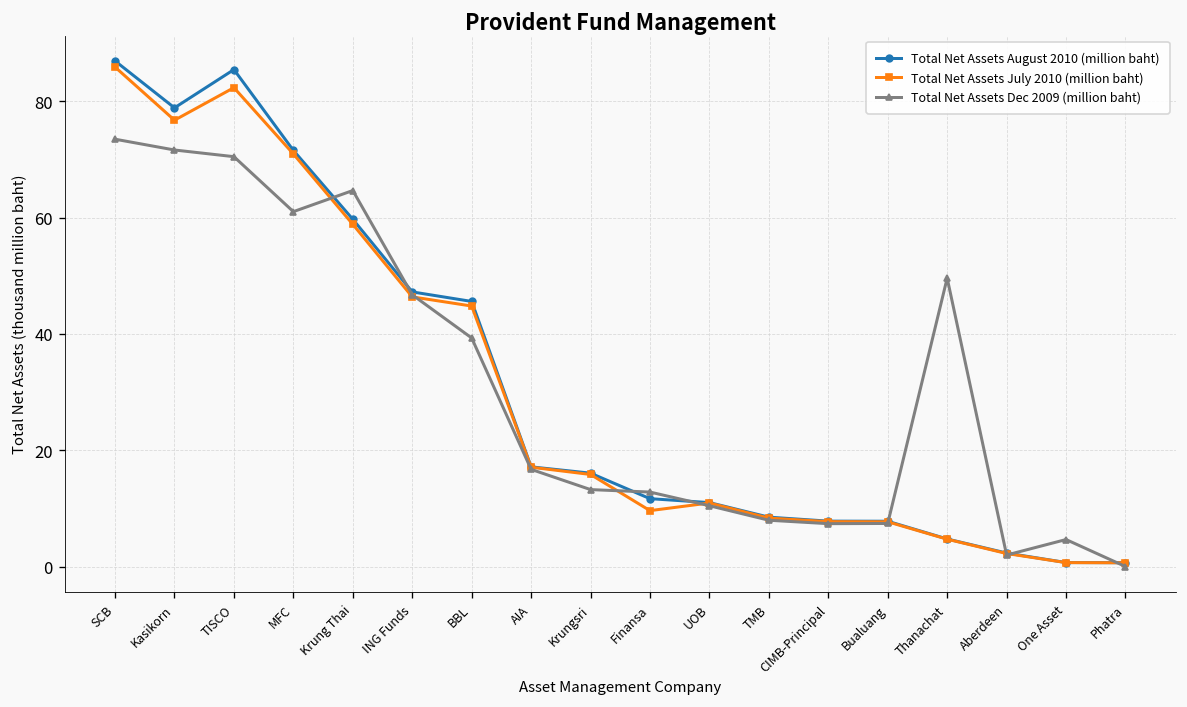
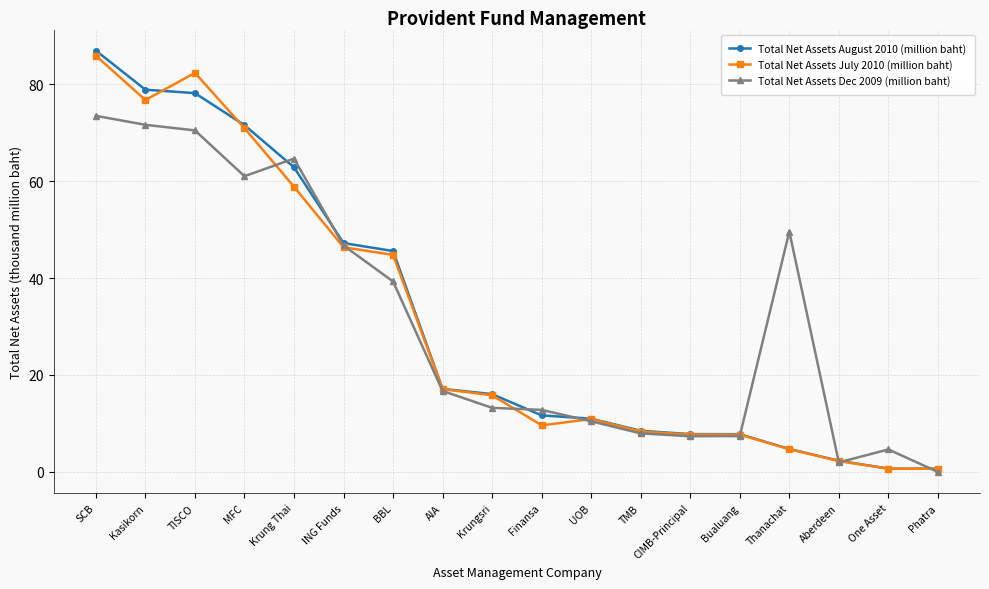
  {
    "Total Net Assets August 2010 (million baht)": {
      "SCB": 87,
      "Kasikorn": 79,
-     "TISCO": 85,
+     "TISCO": 78,
      "MFC": 72,
-     "Krung Thai": 60,
+     "Krung Thai": 63,
      "BBL": 46,
      "Finansa": 12
    },
    "Total Net Assets July 2010 (million baht)": {
      "SCB": 86,
      "Kasikorn": 77,
      "TISCO": 82,
      "MFC": 71,
      "Krung Thai": 59,
      "BBL": 45,
      "Finansa": 10
    },
    "Total Net Assets Dec 2009 (million baht)": {
      "SCB": 73,
      "Kasikorn": 72,
      "TISCO": 70,
      "MFC": 61,
      "Krung Thai": 65,
      "BBL": 39,
      "Krungsri": 13,
      "Finansa": 13,
      "Thanachat": 50,
      "One Asset": 5,
      "Phatra": 0
    }
  }
